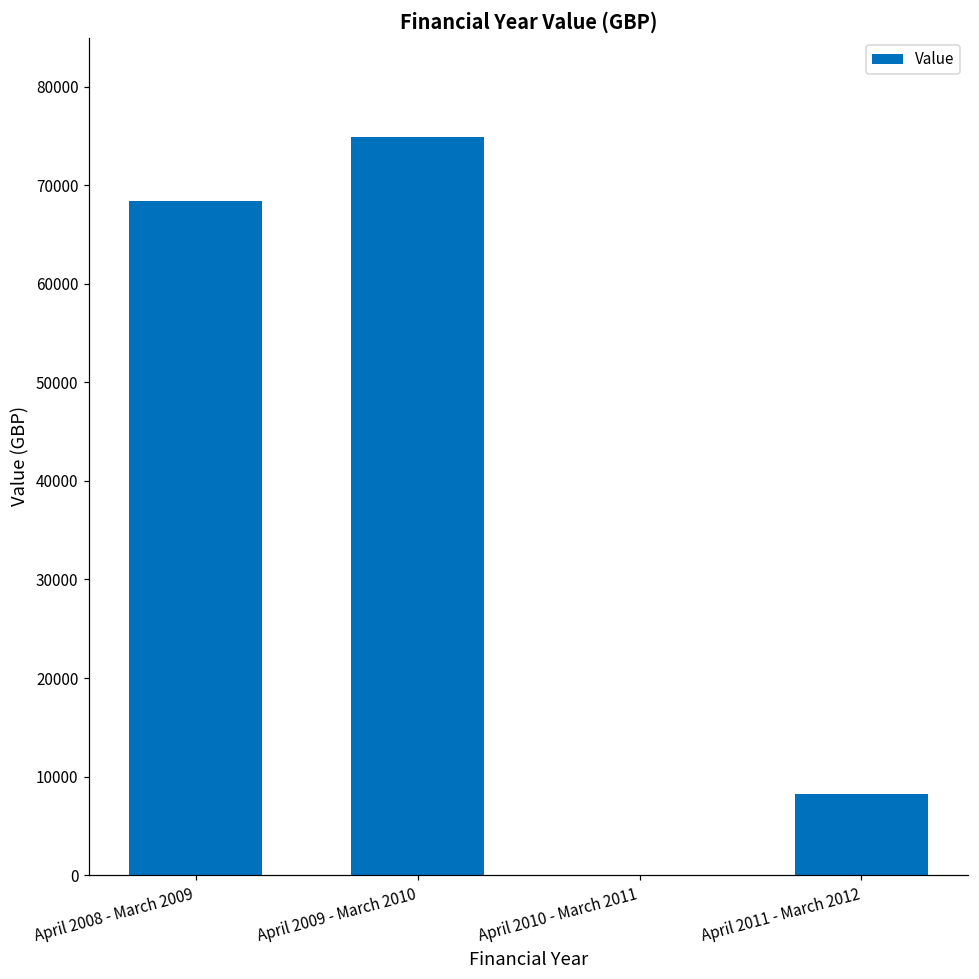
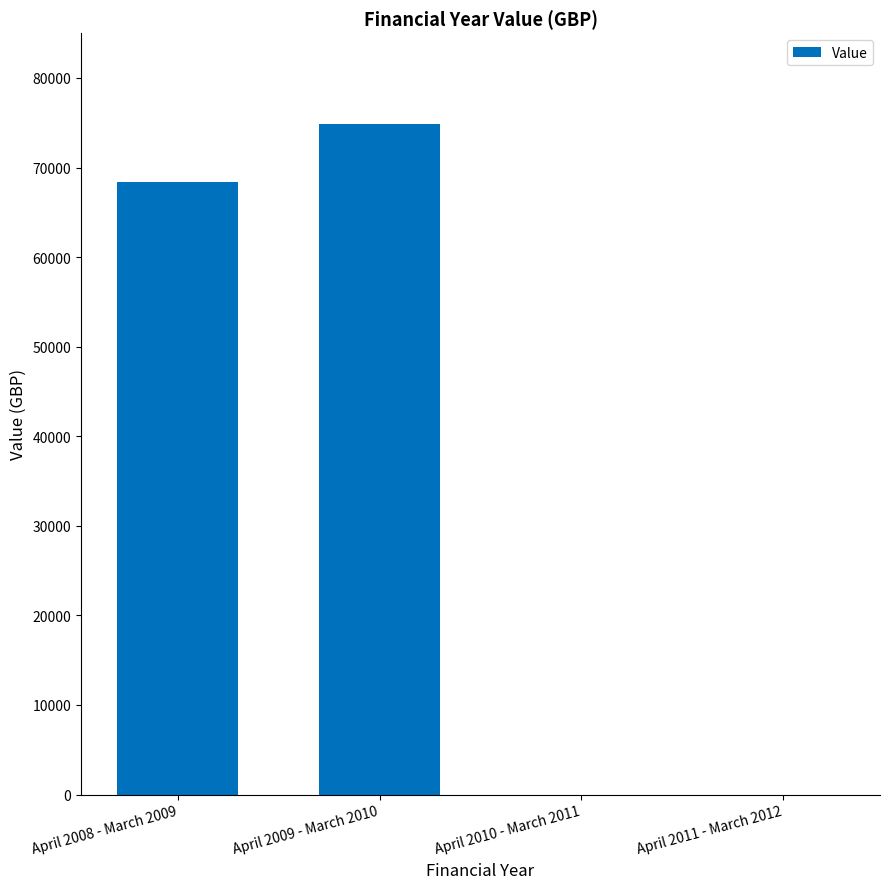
  {
    "April 2008 - March 2009": 68000,
    "April 2009 - March 2010": 75000,
    "April 2010 - March 2011": 0,
-   "April 2011 - March 2012": 8000
+   "April 2011 - March 2012": 0
  }
